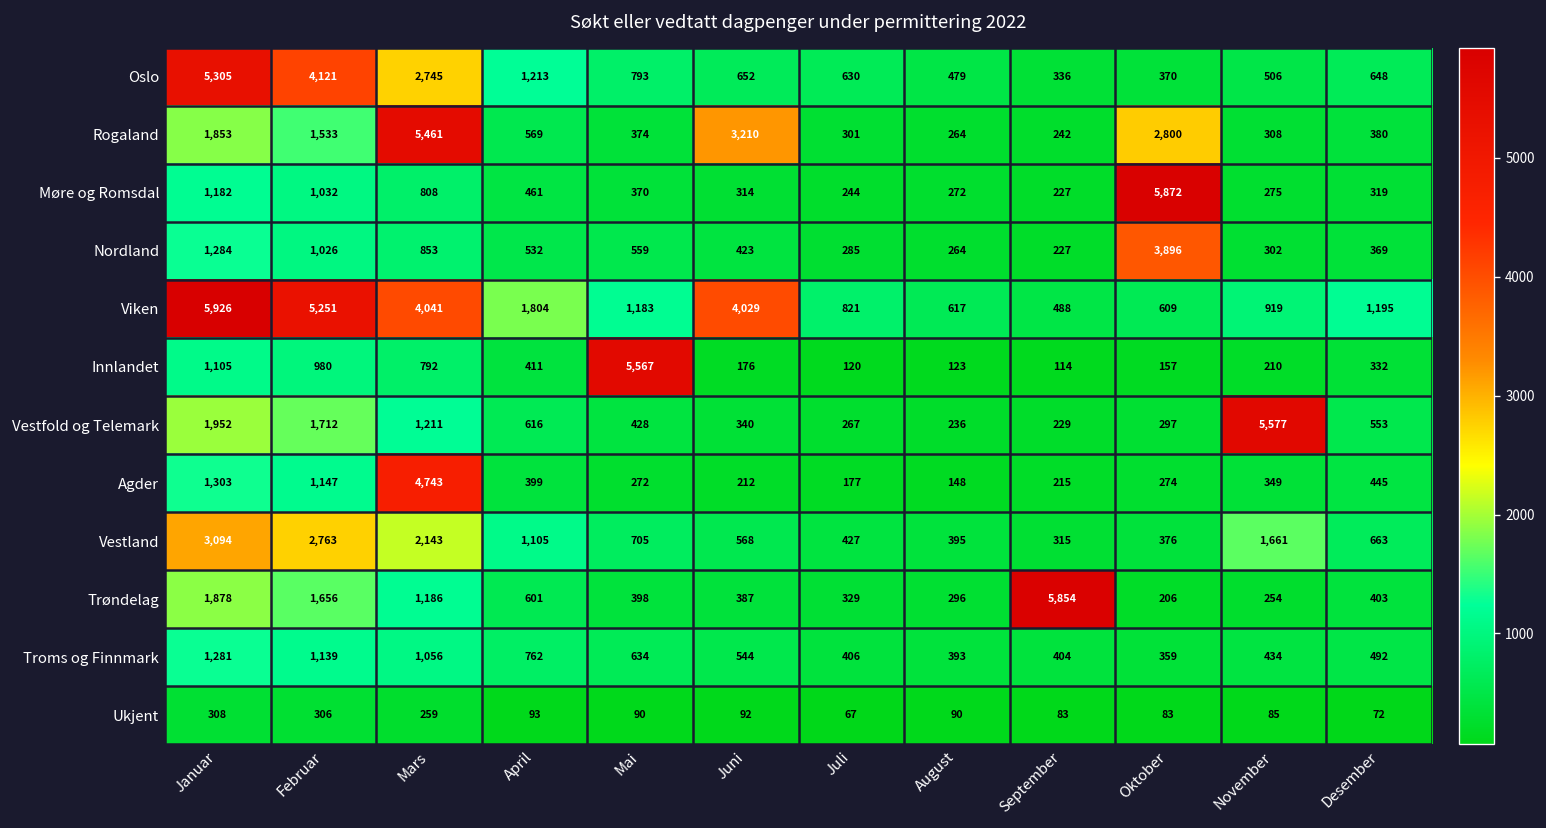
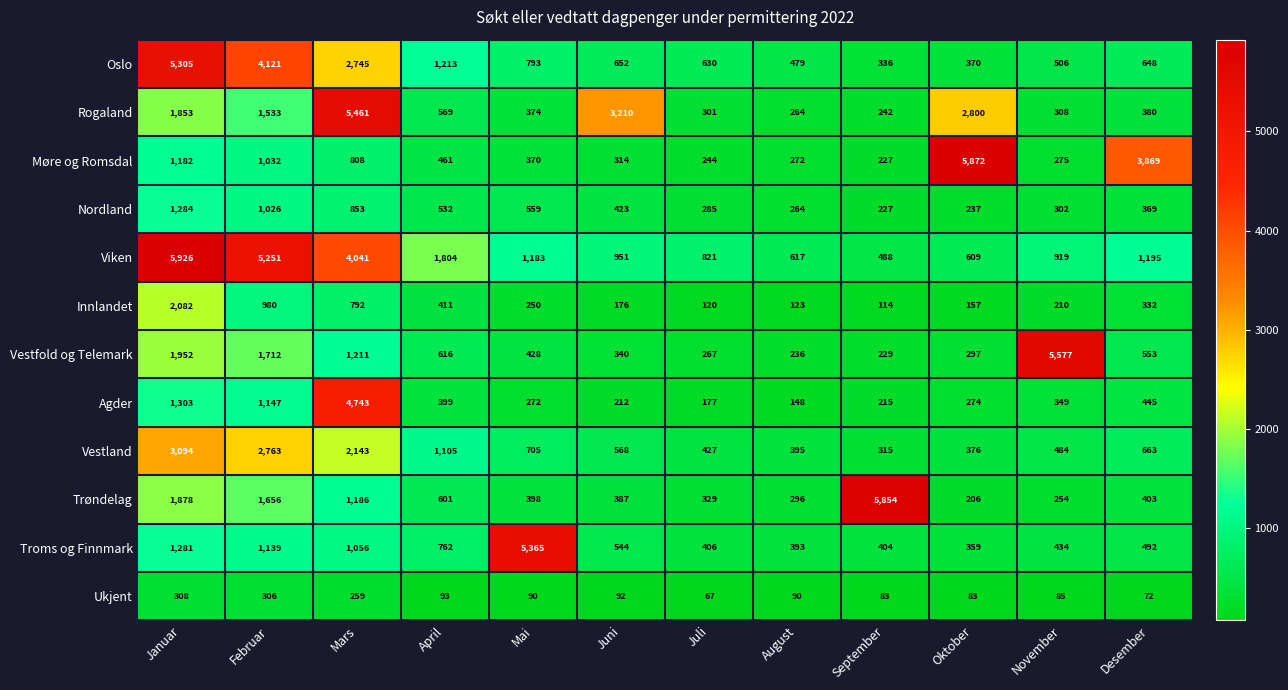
  {
    "Oslo": {
      "Januar": "5,305",
      "Februar": "4,121",
      "Mars": "2,745",
      "April": "1,213",
      "Mai": "793",
      "Juni": "652",
      "Juli": "630",
      "August": "479",
      "September": "336",
      "Oktober": "370",
      "November": "506",
      "Desember": "648"
    },
    "Rogaland": {
      "Januar": "1,853",
      "Februar": "1,533",
      "Mars": "5,461",
      "April": "569",
      "Mai": "374",
      "Juni": "3,210",
      "Juli": "301",
      "August": "264",
      "September": "242",
      "Oktober": "2,800",
      "November": "308",
      "Desember": "380"
    },
    "Møre og Romsdal": {
      "Januar": "1,182",
      "Februar": "1,032",
      "Mars": "808",
      "April": "461",
      "Mai": "370",
      "Juni": "314",
      "Juli": "244",
      "August": "272",
      "September": "227",
      "Oktober": "5,872",
      "November": "275",
-     "Desember": "319"
+     "Desember": "3,869"
    },
    "Nordland": {
      "Januar": "1,284",
      "Februar": "1,026",
      "Mars": "853",
      "April": "532",
      "Mai": "559",
      "Juni": "423",
      "Juli": "285",
      "August": "264",
      "September": "227",
-     "Oktober": "3,896",
+     "Oktober": "237",
      "November": "302",
      "Desember": "369"
    },
    "Viken": {
      "Januar": "5,926",
      "Februar": "5,251",
      "Mars": "4,041",
      "April": "1,804",
      "Mai": "1,183",
-     "Juni": "4,029",
+     "Juni": "951",
      "Juli": "821",
      "August": "617",
      "September": "488",
      "Oktober": "609",
      "November": "919",
      "Desember": "1,195"
    },
    "Innlandet": {
-     "Januar": "1,105",
+     "Januar": "2,082",
      "Februar": "980",
      "Mars": "792",
      "April": "411",
-     "Mai": "5,567",
+     "Mai": "250",
      "Juni": "176",
      "Juli": "120",
      "August": "123",
      "September": "114",
      "Oktober": "157",
      "November": "210",
      "Desember": "332"
    },
    "Vestfold og Telemark": {
      "Januar": "1,952",
      "Februar": "1,712",
      "Mars": "1,211",
      "April": "616",
      "Mai": "428",
      "Juni": "340",
      "Juli": "267",
      "August": "236",
      "September": "229",
      "Oktober": "297",
      "November": "5,577",
      "Desember": "553"
    },
    "Agder": {
      "Januar": "1,303",
      "Februar": "1,147",
      "Mars": "4,743",
      "April": "399",
      "Mai": "272",
      "Juni": "212",
      "Juli": "177",
      "August": "148",
      "September": "215",
      "Oktober": "274",
      "November": "349",
      "Desember": "445"
    },
    "Vestland": {
      "Januar": "3,094",
      "Februar": "2,763",
      "Mars": "2,143",
      "April": "1,105",
      "Mai": "705",
      "Juni": "568",
      "Juli": "427",
      "August": "395",
      "September": "315",
      "Oktober": "376",
-     "November": "1,661",
+     "November": "484",
      "Desember": "663"
    },
    "Trøndelag": {
      "Januar": "1,878",
      "Februar": "1,656",
      "Mars": "1,186",
      "April": "601",
      "Mai": "398",
      "Juni": "387",
      "Juli": "329",
      "August": "296",
      "September": "5,854",
      "Oktober": "206",
      "November": "254",
      "Desember": "403"
    },
    "Troms og Finnmark": {
      "Januar": "1,281",
      "Februar": "1,139",
      "Mars": "1,056",
      "April": "762",
-     "Mai": "634",
+     "Mai": "5,365",
      "Juni": "544",
      "Juli": "406",
      "August": "393",
      "September": "404",
      "Oktober": "359",
      "November": "434",
      "Desember": "492"
    },
    "Ukjent": {
      "Januar": "308",
      "Februar": "306",
      "Mars": "259",
      "April": "93",
      "Mai": "90",
      "Juni": "92",
      "Juli": "67",
      "August": "90",
      "September": "83",
      "Oktober": "83",
      "November": "85",
      "Desember": "72"
    }
  }
